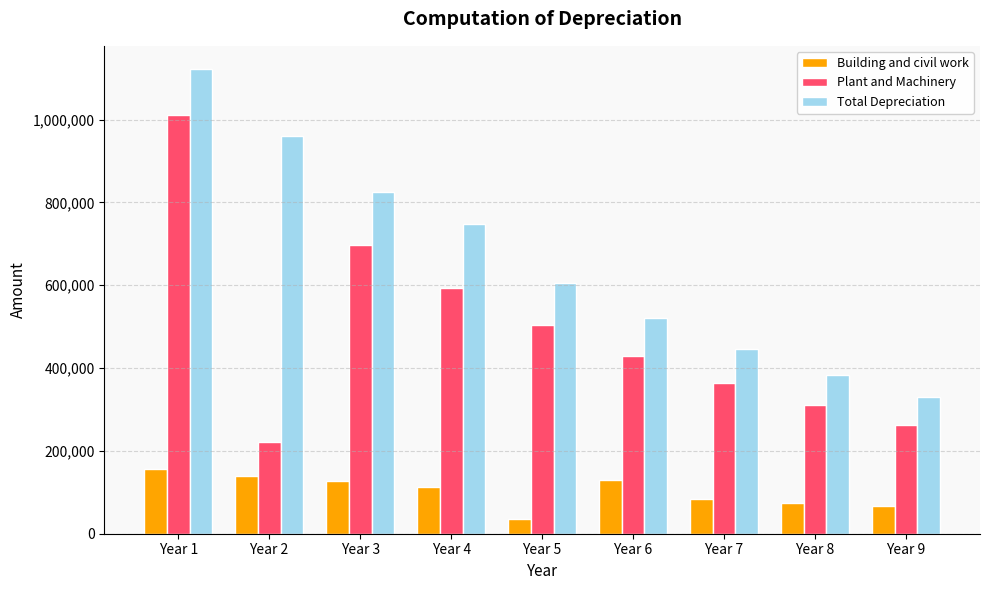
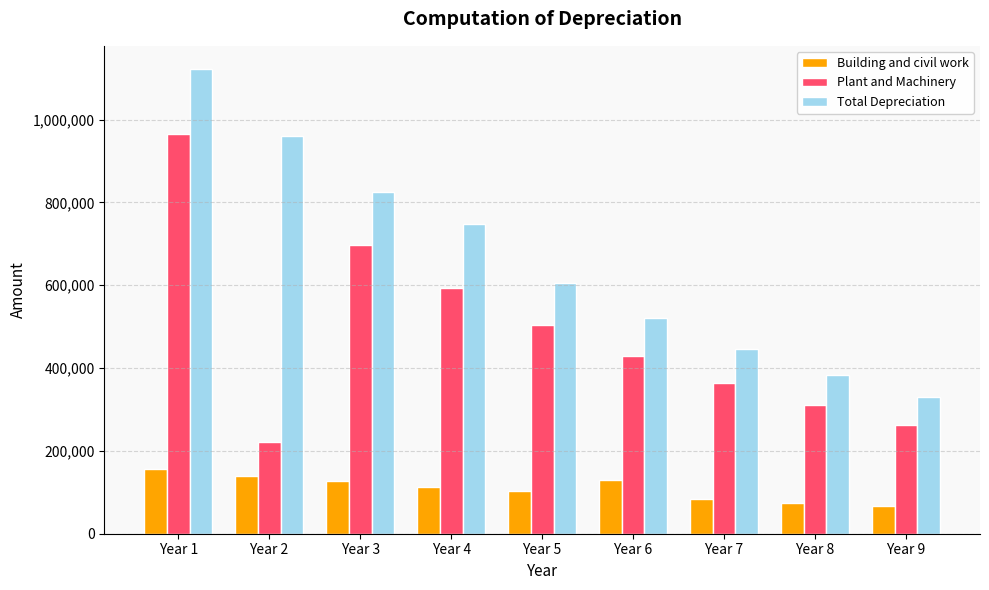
  {
    "Building and civil work": {
      "Year 1": "160,000",
      "Year 2": "140,000",
      "Year 3": "130,000",
      "Year 4": "110,000",
-     "Year 5": "40,000",
+     "Year 5": "100,000",
      "Year 6": "130,000",
      "Year 7": "80,000",
      "Year 8": "70,000",
      "Year 9": "70,000"
    },
    "Plant and Machinery": {
-     "Year 1": "1,010,000",
+     "Year 1": "970,000",
      "Year 2": "220,000",
      "Year 3": "700,000",
      "Year 4": "590,000",
      "Year 5": "500,000",
      "Year 6": "430,000",
      "Year 7": "360,000",
      "Year 8": "310,000",
      "Year 9": "260,000"
    },
    "Total Depreciation": {
      "Year 1": "1,120,000",
      "Year 2": "960,000",
      "Year 3": "820,000",
      "Year 4": "750,000",
      "Year 5": "610,000",
      "Year 6": "520,000",
      "Year 7": "450,000",
      "Year 8": "380,000",
      "Year 9": "330,000"
    }
  }
